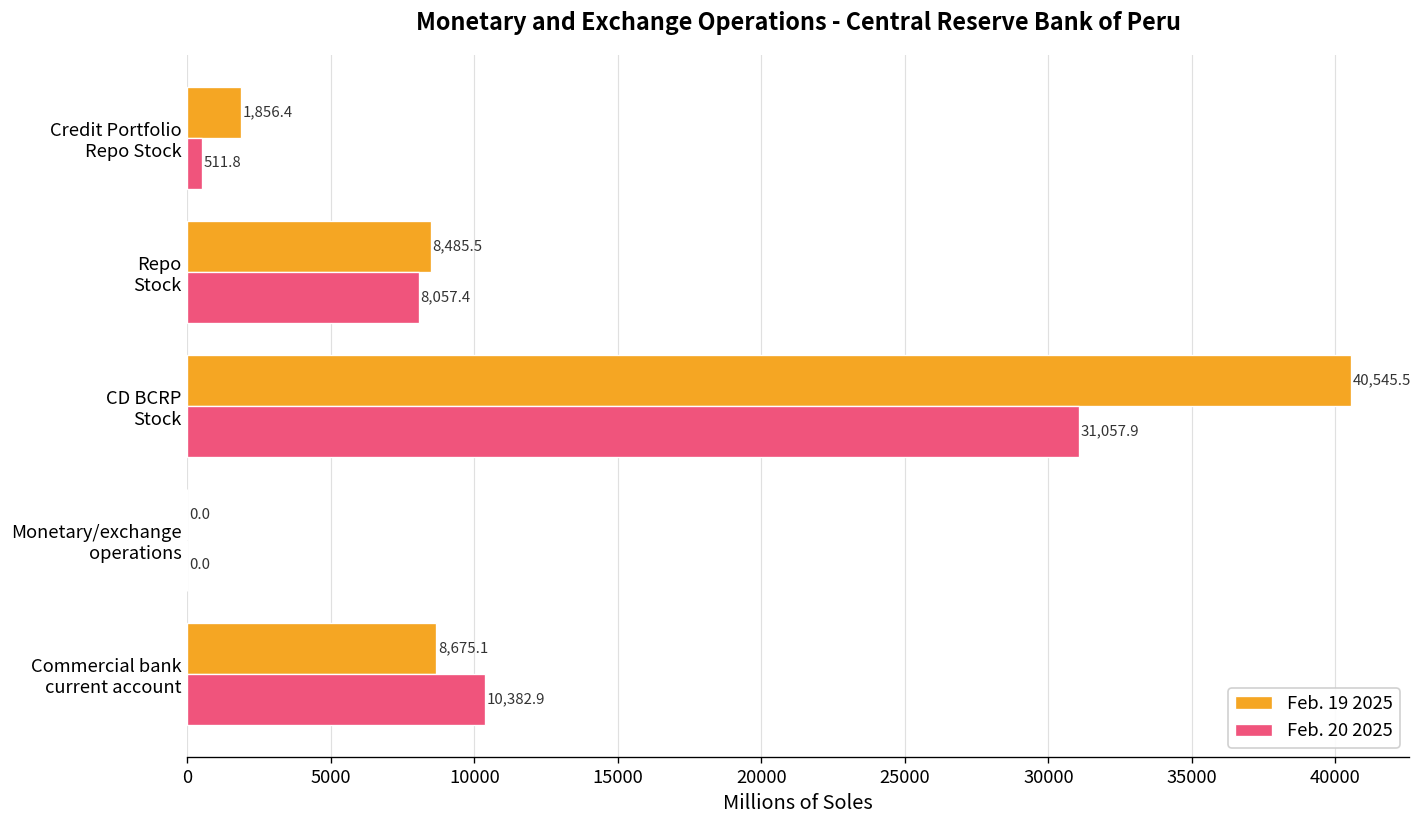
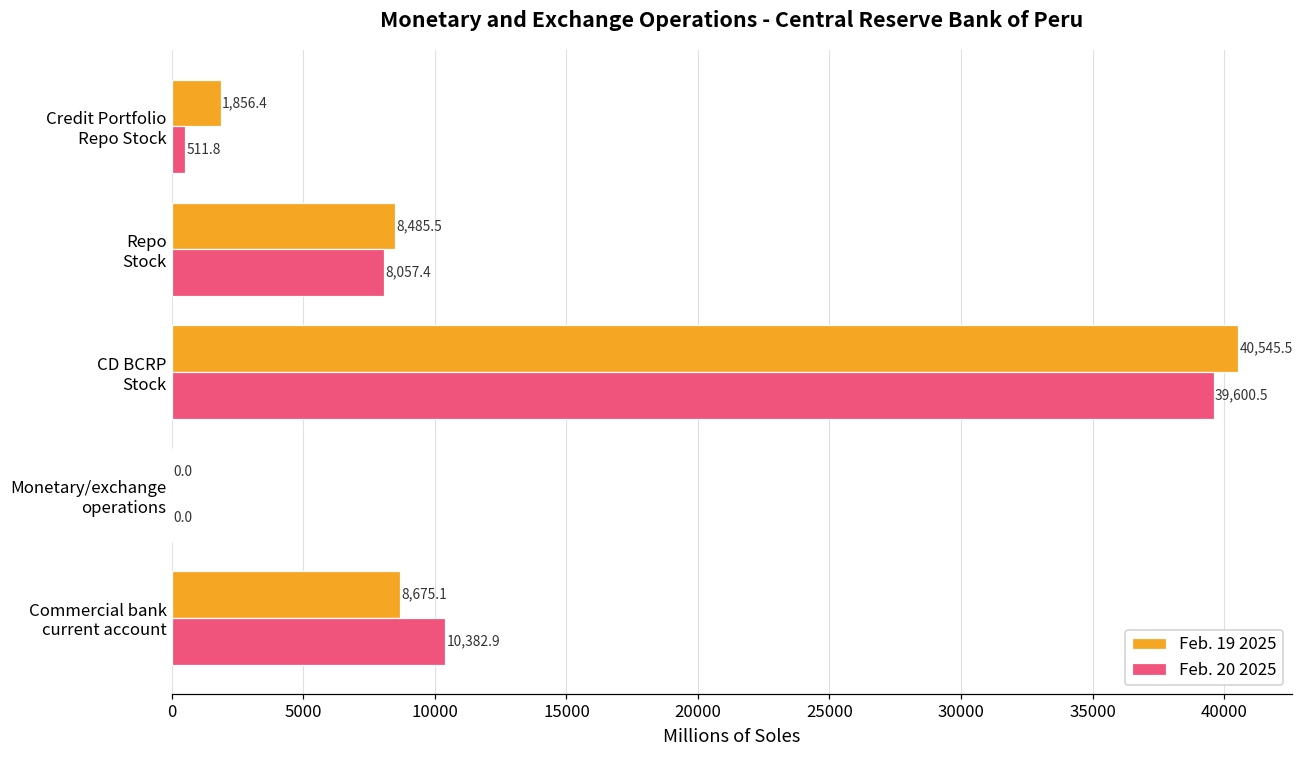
  {
    "Feb. 19 2025": {
      "Credit Portfolio Repo Stock": "1,856.4",
      "Repo Stock": "8,485.5",
      "CD BCRP Stock": "40,545.5",
      "Monetary/exchange operations": "0.0",
      "Commercial bank current account": "8,675.1"
    },
    "Feb. 20 2025": {
      "Credit Portfolio Repo Stock": "511.8",
      "Repo Stock": "8,057.4",
-     "CD BCRP Stock": "31,057.9",
+     "CD BCRP Stock": "39,600.5",
      "Monetary/exchange operations": "0.0",
      "Commercial bank current account": "10,382.9"
    }
  }
